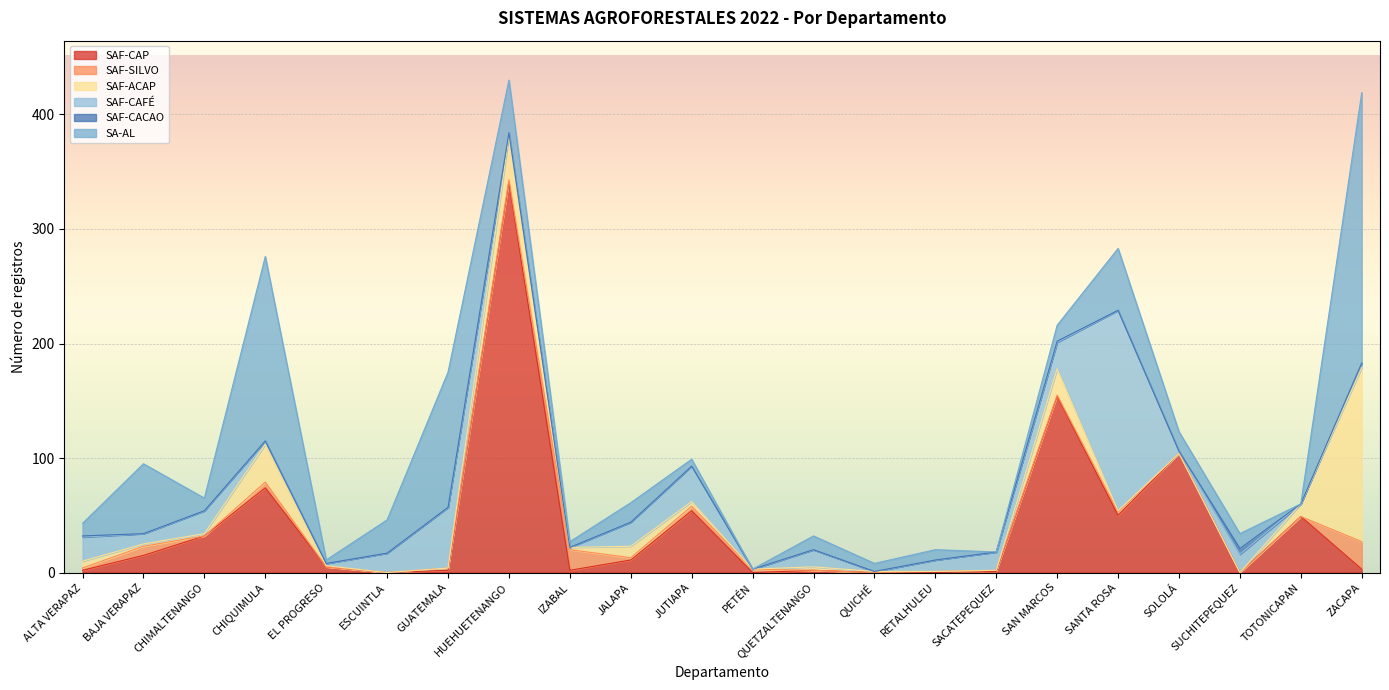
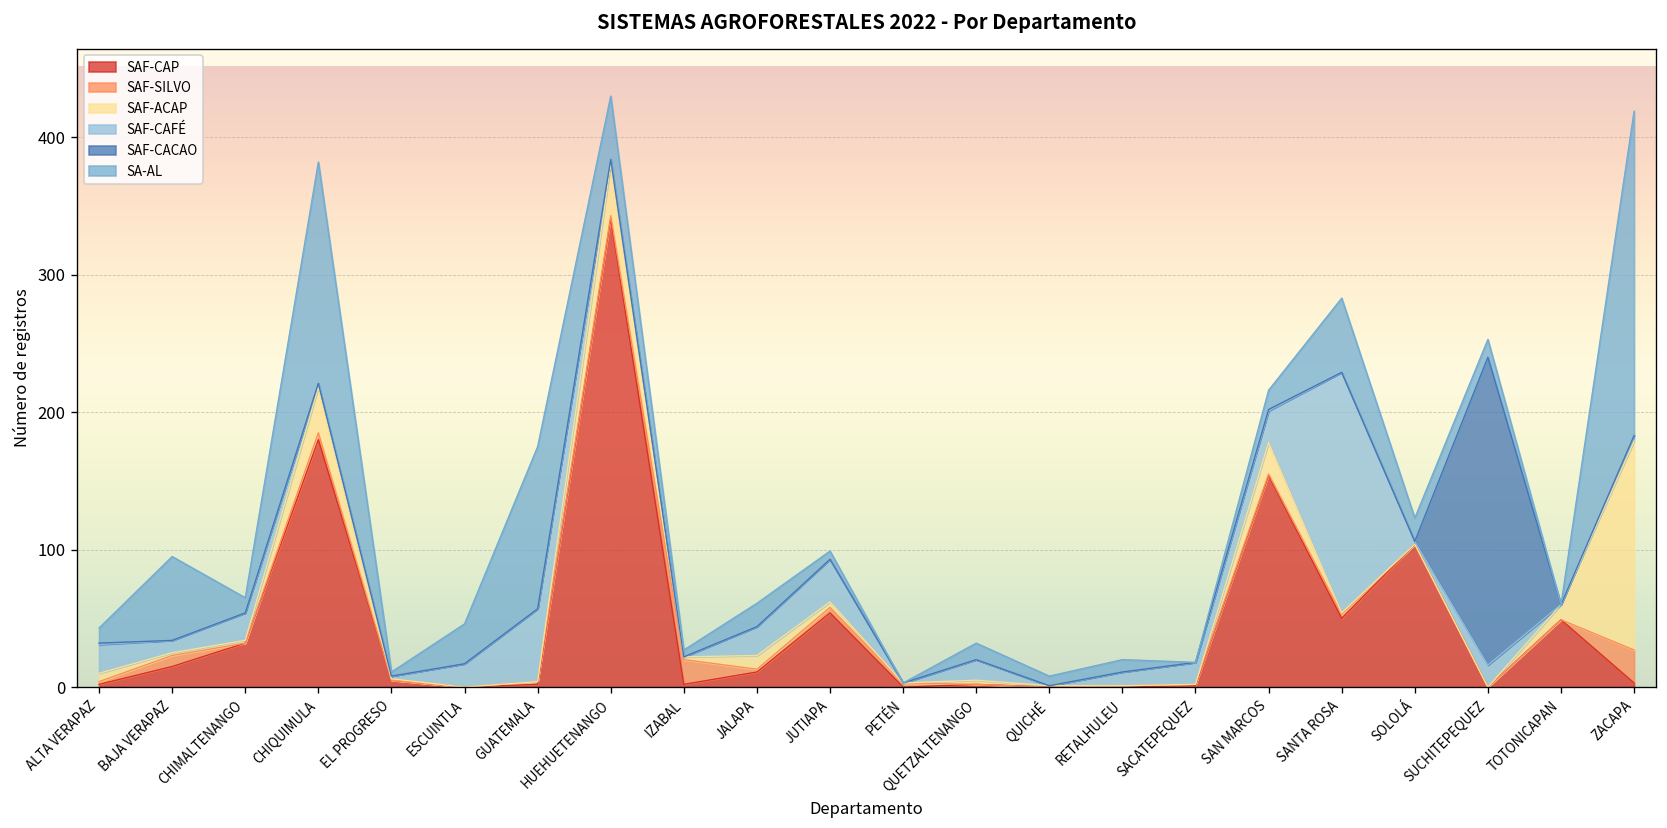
  {
    "SAF-CAP": {
      "BAJA VERAPAZ": 15,
-     "CHIQUIMULA": 74,
+     "CHIQUIMULA": 180,
      "IZABAL": 2,
      "JUTIAPA": 54,
      "PETÉN": 0,
      "SANTA ROSA": 50,
      "ZACAPA": 3
    },
    "SAF-SILVO": {
      "CHIQUIMULA": 5,
      "JUTIAPA": 4,
      "ZACAPA": 24
    },
    "SAF-ACAP": {
      "ALTA VERAPAZ": 6,
      "CHIQUIMULA": 33,
      "HUEHUETENANGO": 38,
      "JALAPA": 10,
      "JUTIAPA": 4,
      "QUETZALTENANGO": 3,
      "SAN MARCOS": 23,
      "ZACAPA": 152
    },
    "SAF-CACAO": {
-     "SUCHITEPEQUEZ": 5
+     "SUCHITEPEQUEZ": 224
    }
  }
